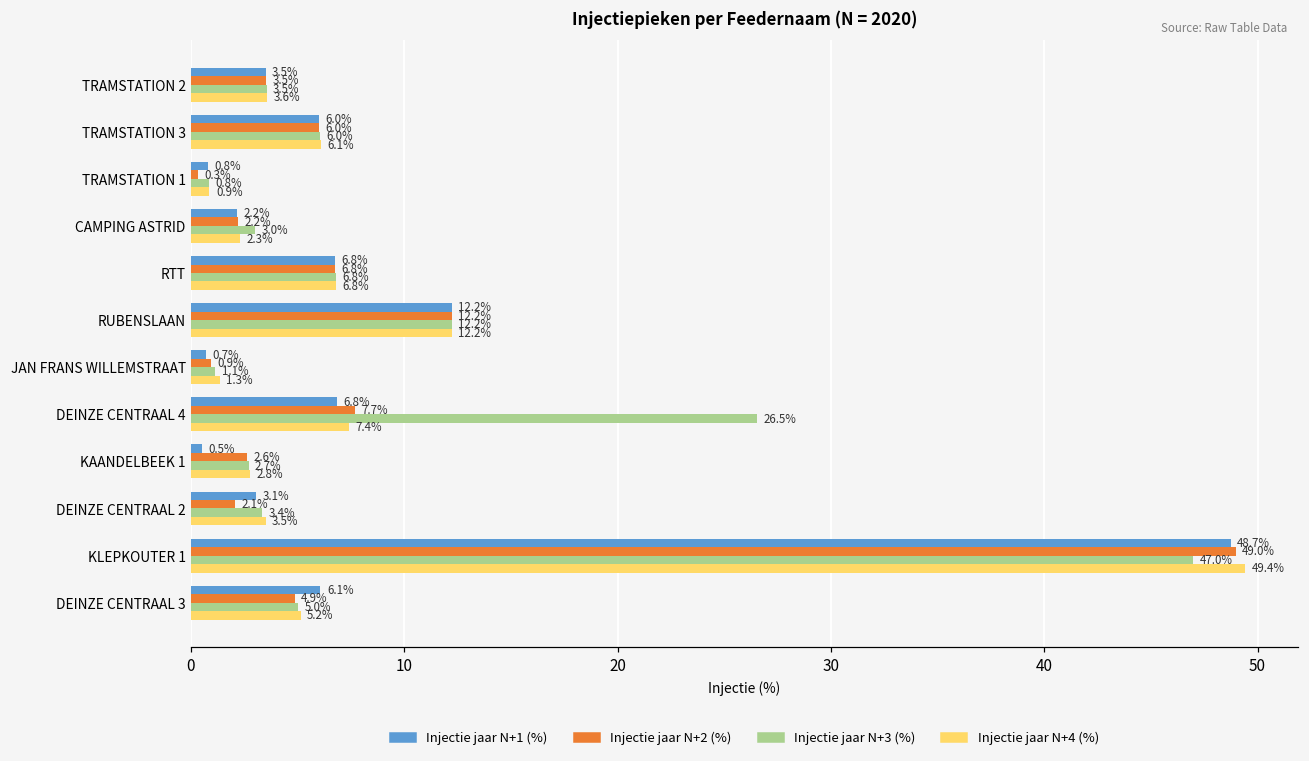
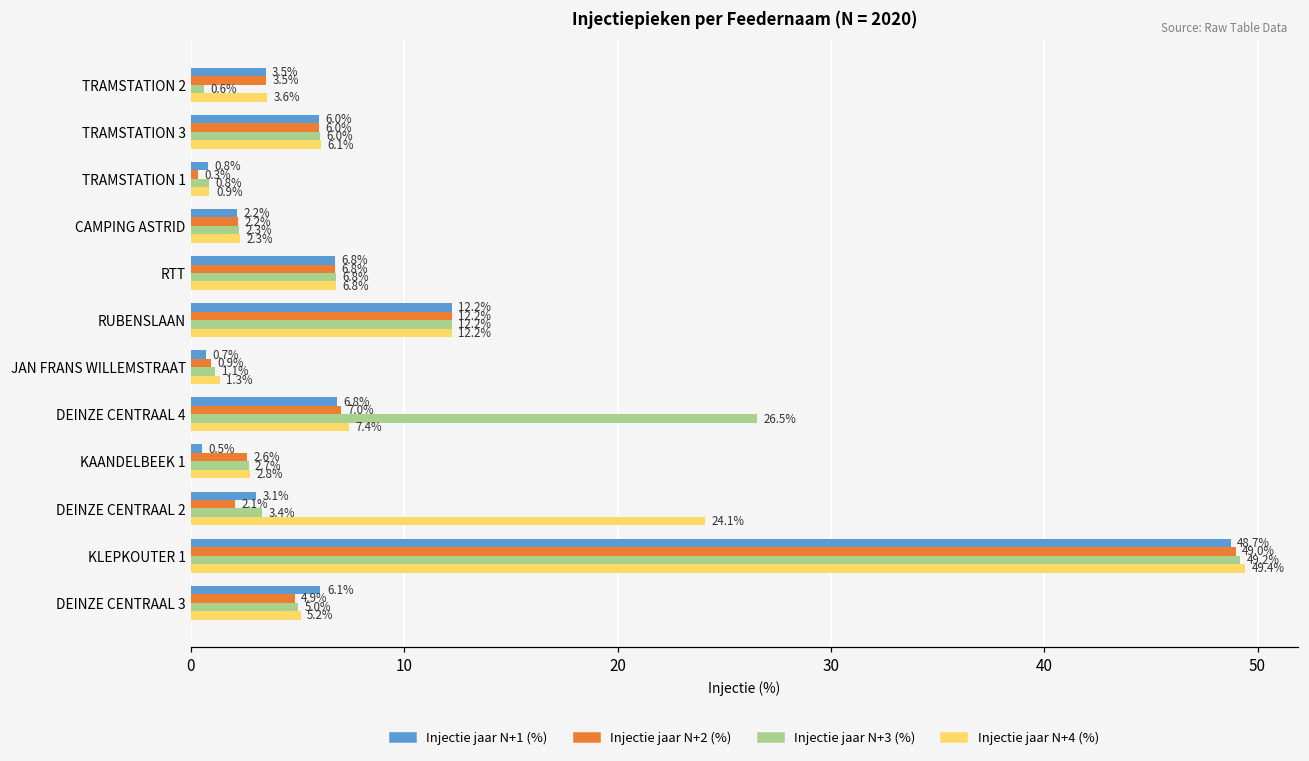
  {
    "Injectie jaar N+1 (%)": {
      "TRAMSTATION 1": "0.8%",
      "DEINZE CENTRAAL 4": "6.8%",
      "KAANDELBEEK 1": "0.5%",
      "DEINZE CENTRAAL 2": "3.1%",
      "DEINZE CENTRAAL 3": "6.1%"
    },
    "Injectie jaar N+2 (%)": {
      "TRAMSTATION 1": "0.3%",
-     "DEINZE CENTRAAL 4": "7.7%",
+     "DEINZE CENTRAAL 4": "7.0%",
      "DEINZE CENTRAAL 2": "2.1%"
    },
    "Injectie jaar N+3 (%)": {
-     "TRAMSTATION 2": "3.5%",
-     "CAMPING ASTRID": "3.0%",
+     "TRAMSTATION 2": "0.6%",
+     "CAMPING ASTRID": "2.3%",
      "DEINZE CENTRAAL 4": "26.5%",
-     "KLEPKOUTER 1": "47.0%"
+     "KLEPKOUTER 1": "49.2%"
    },
    "Injectie jaar N+4 (%)": {
      "CAMPING ASTRID": "2.3%",
      "DEINZE CENTRAAL 4": "7.4%",
-     "DEINZE CENTRAAL 2": "3.5%",
+     "DEINZE CENTRAAL 2": "24.1%",
      "KLEPKOUTER 1": "49.4%"
    }
  }
